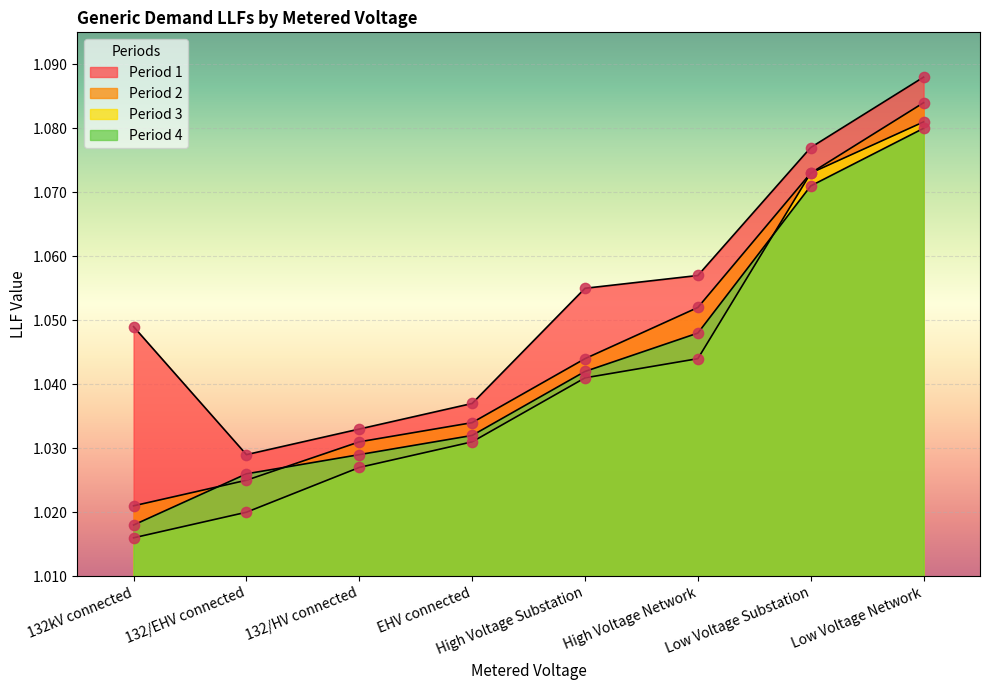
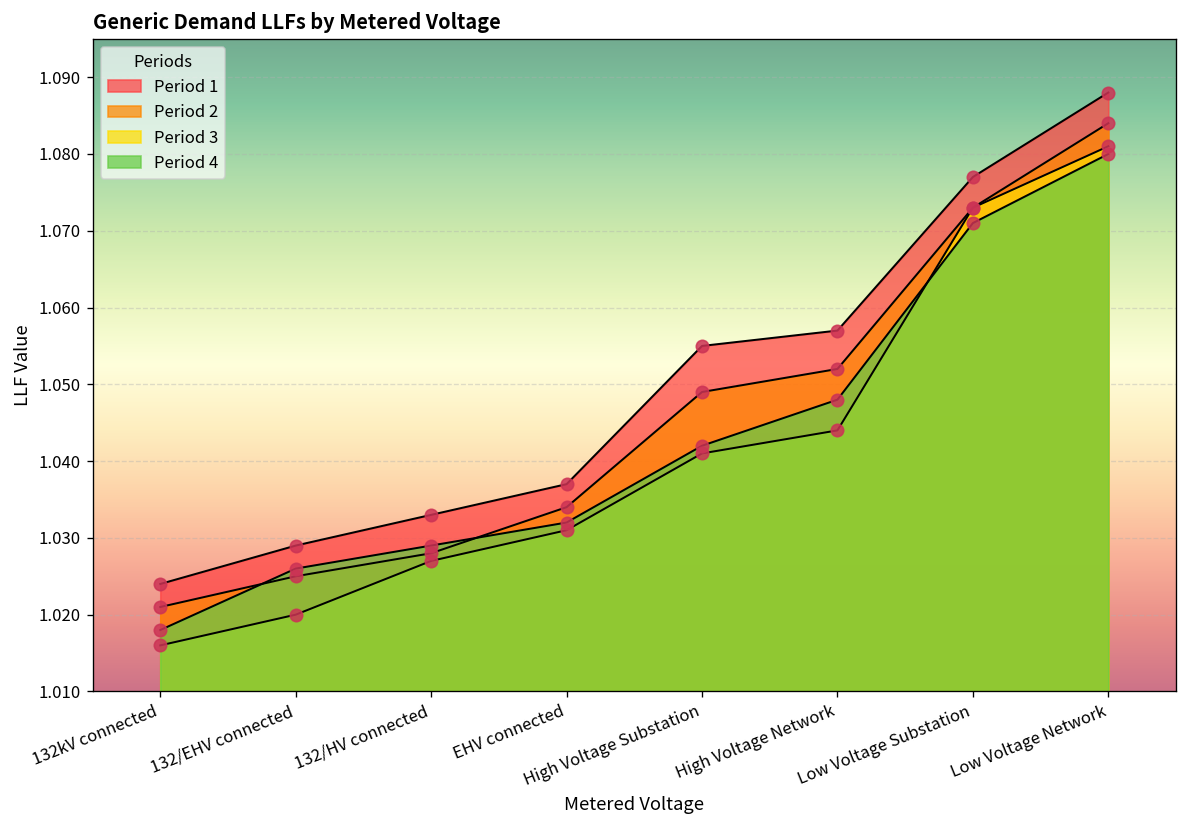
  {
    "Period 1": {
-     "132kV connected": 1.049,
+     "132kV connected": 1.024,
      "132/EHV connected": 1.029,
      "132/HV connected": 1.033,
      "EHV connected": 1.037,
      "High Voltage Substation": 1.055,
      "High Voltage Network": 1.057,
      "Low Voltage Substation": 1.077,
      "Low Voltage Network": 1.088
    },
    "Period 2": {
      "132kV connected": 1.021,
      "132/EHV connected": 1.025,
-     "132/HV connected": 1.031,
+     "132/HV connected": 1.028,
      "EHV connected": 1.034,
-     "High Voltage Substation": 1.044,
+     "High Voltage Substation": 1.049,
      "High Voltage Network": 1.052,
      "Low Voltage Network": 1.084
    },
    "Period 3": {
      "132kV connected": 1.016,
      "132/EHV connected": 1.020,
      "132/HV connected": 1.027,
      "EHV connected": 1.031,
      "High Voltage Substation": 1.041,
      "High Voltage Network": 1.044,
      "Low Voltage Network": 1.081
    },
    "Period 4": {
      "132kV connected": 1.018,
      "132/EHV connected": 1.026,
      "132/HV connected": 1.029,
      "EHV connected": 1.032,
      "High Voltage Substation": 1.042,
      "High Voltage Network": 1.048,
      "Low Voltage Substation": 1.071,
      "Low Voltage Network": 1.080
    }
  }
